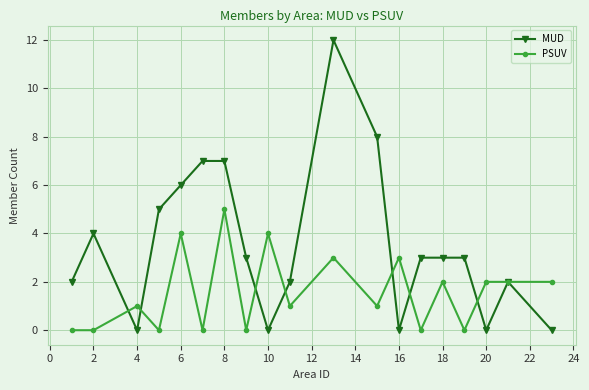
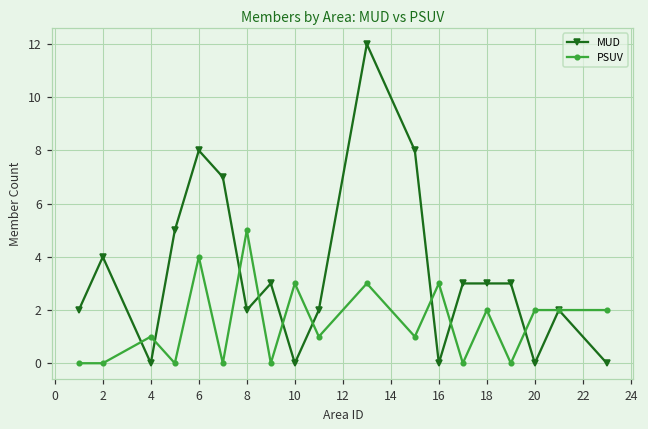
  {
    "MUD": {
      "2": 4,
      "4": 0,
-     "6": 6,
-     "8": 7,
+     "6": 8,
+     "8": 2,
      "10": 0,
      "16": 0,
      "18": 3,
      "20": 0
    },
    "PSUV": {
      "2": 0,
      "4": 1,
      "6": 4,
      "8": 5,
-     "10": 4,
+     "10": 3,
      "16": 3,
      "18": 2,
      "20": 2
    }
  }
